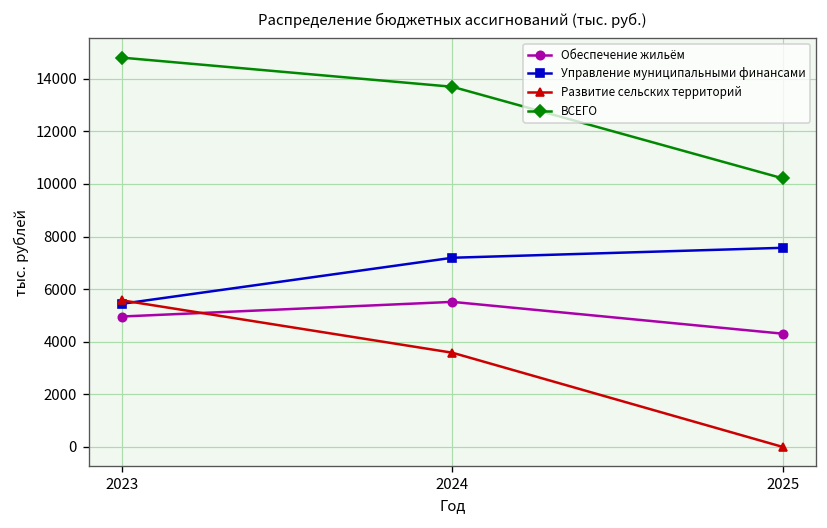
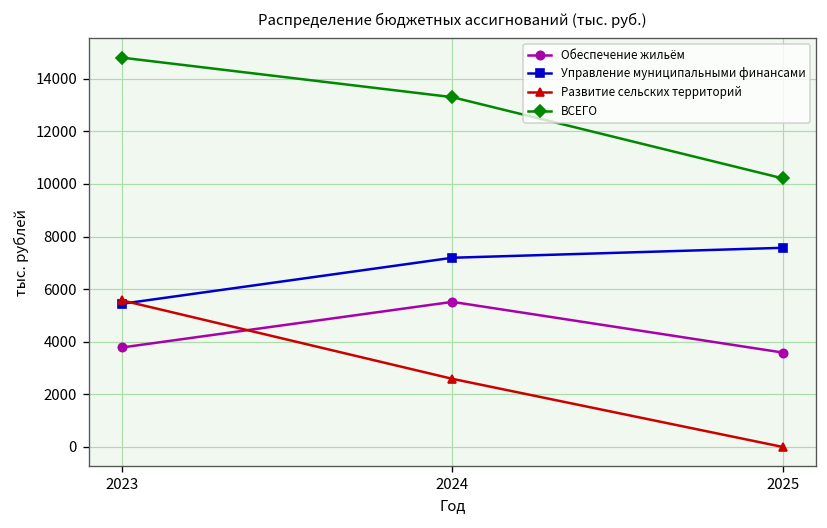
  {
    "Обеспечение жильём": {
-     "2023": 5000,
+     "2023": 3800,
      "2024": 5500,
-     "2025": 4300
+     "2025": 3600
    },
    "Управление муниципальными финансами": {
      "2023": 5400,
      "2024": 7200,
      "2025": 7600
    },
    "Развитие сельских территорий": {
      "2023": 5600,
-     "2024": 3600,
+     "2024": 2600,
      "2025": 0
    },
    "ВСЕГО": {
      "2023": 14800,
-     "2024": 13700,
+     "2024": 13300,
      "2025": 10200
    }
  }
